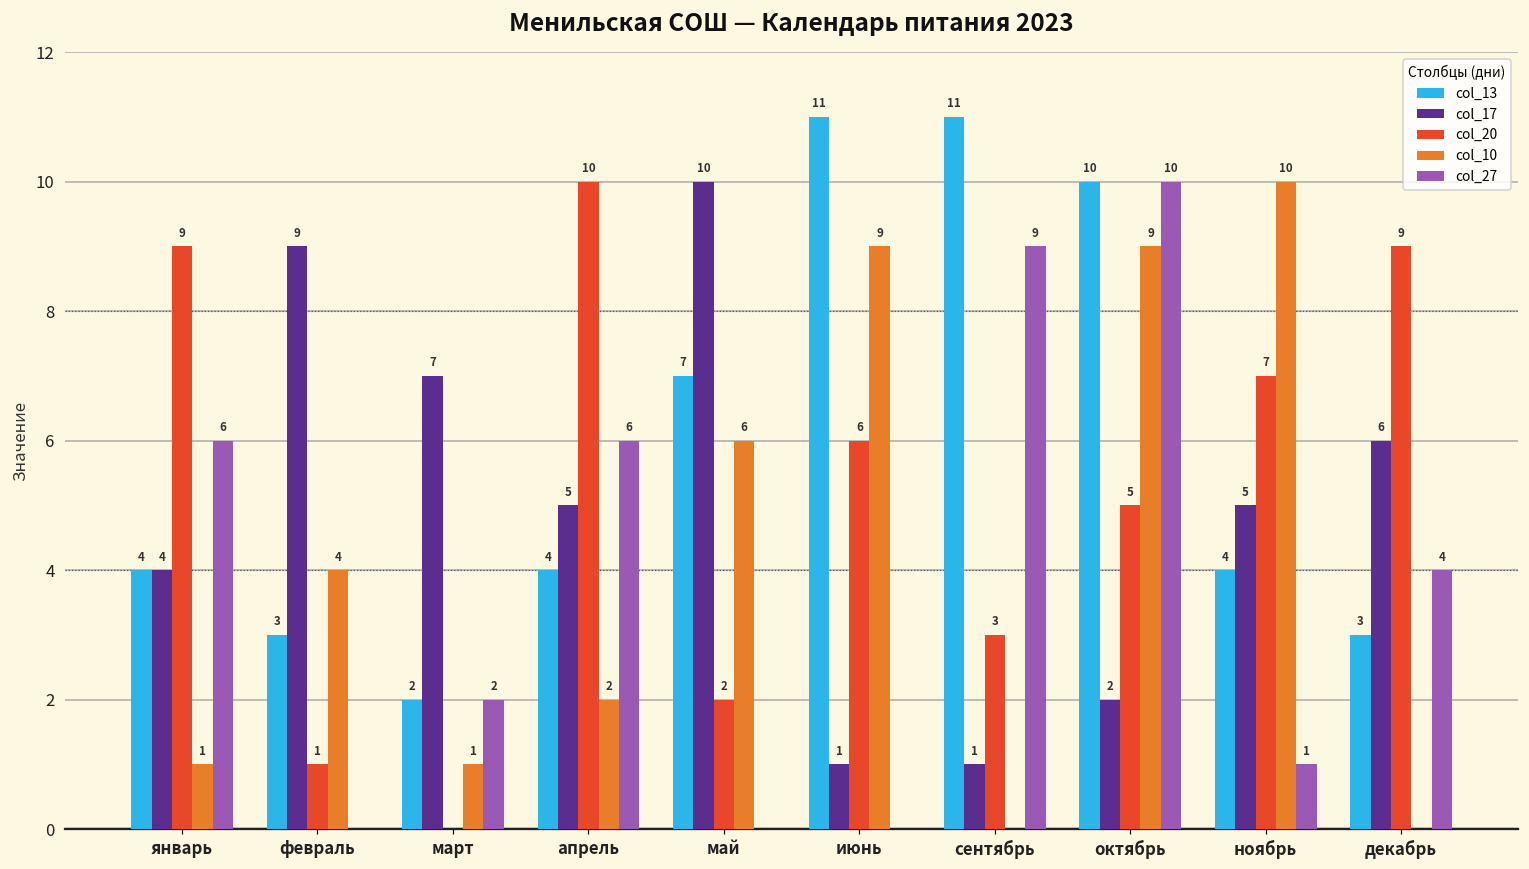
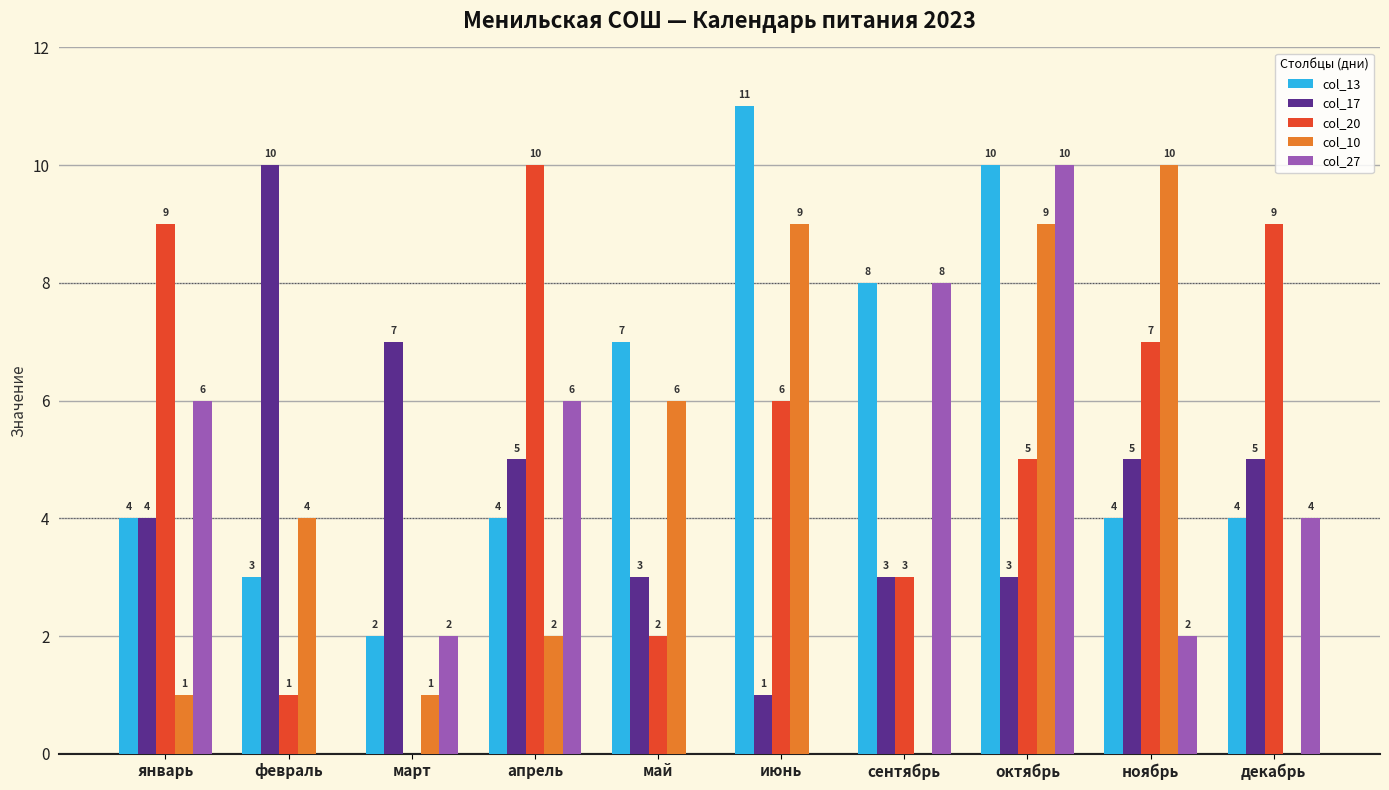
  {
    "col_13": {
      "январь": 4,
      "февраль": 3,
      "март": 2,
      "апрель": 4,
      "май": 7,
      "июнь": 11,
-     "сентябрь": 11,
+     "сентябрь": 8,
      "октябрь": 10,
      "ноябрь": 4,
-     "декабрь": 3
+     "декабрь": 4
    },
    "col_17": {
      "январь": 4,
-     "февраль": 9,
+     "февраль": 10,
      "март": 7,
      "апрель": 5,
-     "май": 10,
+     "май": 3,
      "июнь": 1,
-     "сентябрь": 1,
-     "октябрь": 2,
+     "сентябрь": 3,
+     "октябрь": 3,
      "ноябрь": 5,
-     "декабрь": 6
+     "декабрь": 5
    },
    "col_27": {
      "январь": 6,
      "март": 2,
      "апрель": 6,
-     "сентябрь": 9,
+     "сентябрь": 8,
      "октябрь": 10,
-     "ноябрь": 1,
+     "ноябрь": 2,
      "декабрь": 4
    }
  }
